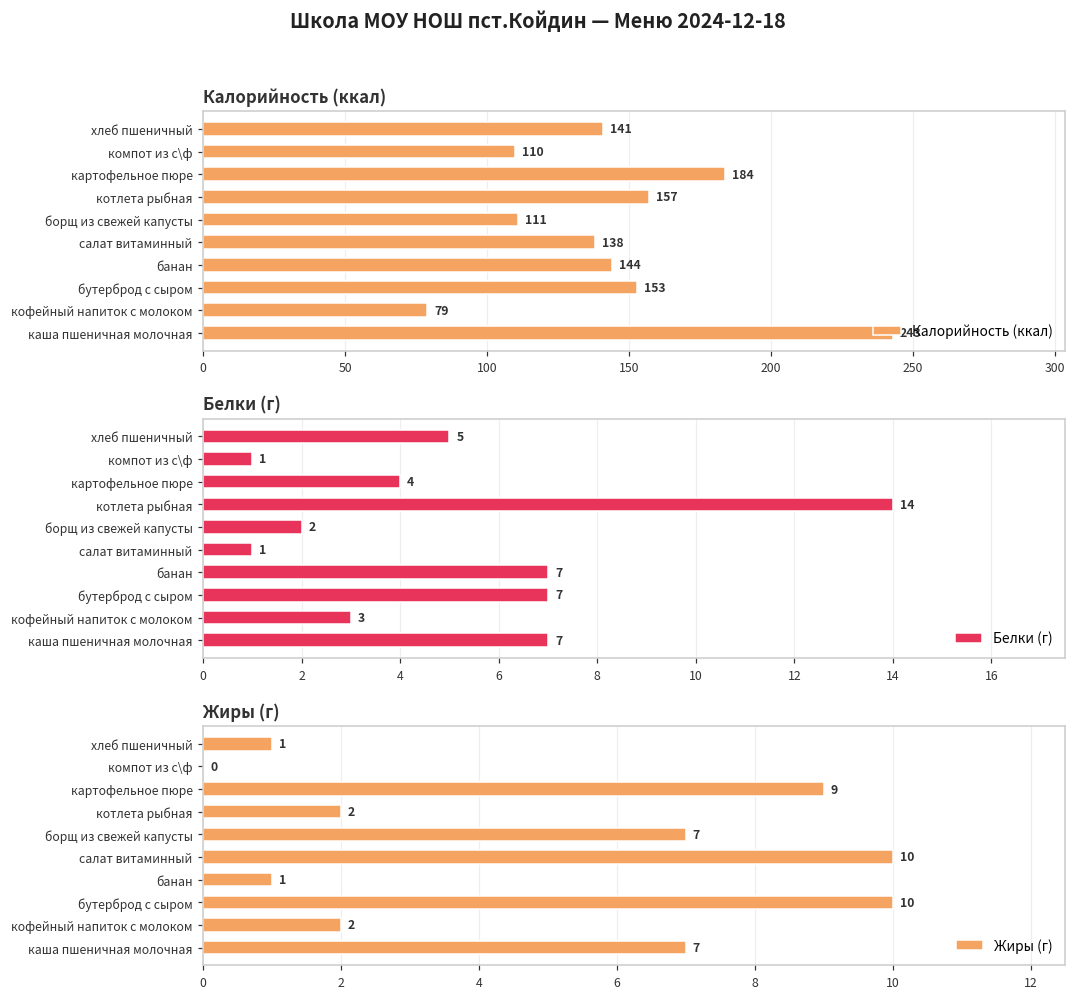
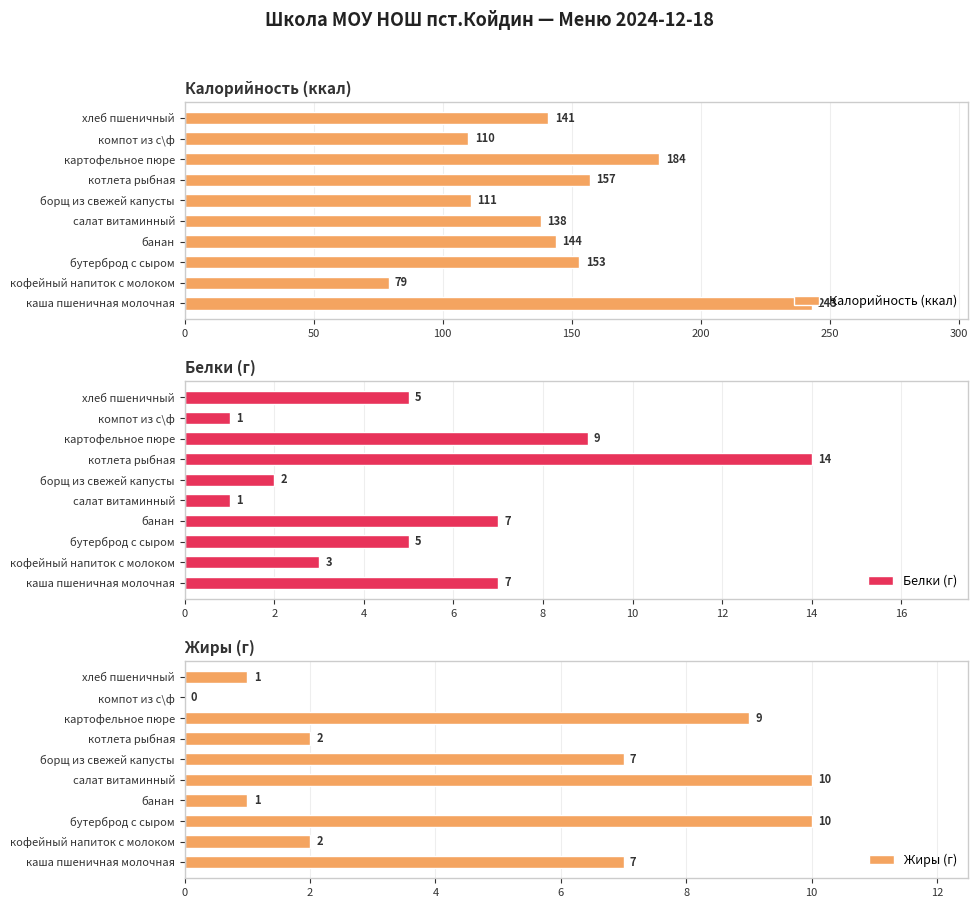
  {
    "Калорийность (ккал)": {
      "хлеб пшеничный": 141,
      "компот из с\\ф": 110,
      "картофельное пюре": 184,
      "котлета рыбная": 157,
      "борщ из свежей капусты": 111,
      "салат витаминный": 138,
      "банан": 144,
      "бутерброд с сыром": 153,
      "кофейный напиток с молоком": 79,
      "каша пшеничная молочная": 243
    },
    "Белки (г)": {
      "хлеб пшеничный": 5,
      "компот из с\\ф": 1,
-     "картофельное пюре": 4,
+     "картофельное пюре": 9,
      "котлета рыбная": 14,
      "борщ из свежей капусты": 2,
      "салат витаминный": 1,
      "банан": 7,
-     "бутерброд с сыром": 7,
+     "бутерброд с сыром": 5,
      "кофейный напиток с молоком": 3,
      "каша пшеничная молочная": 7
    },
    "Жиры (г)": {
      "хлеб пшеничный": 1,
      "компот из с\\ф": 0,
      "картофельное пюре": 9,
      "котлета рыбная": 2,
      "борщ из свежей капусты": 7,
      "салат витаминный": 10,
      "банан": 1,
      "бутерброд с сыром": 10,
      "кофейный напиток с молоком": 2,
      "каша пшеничная молочная": 7
    }
  }
